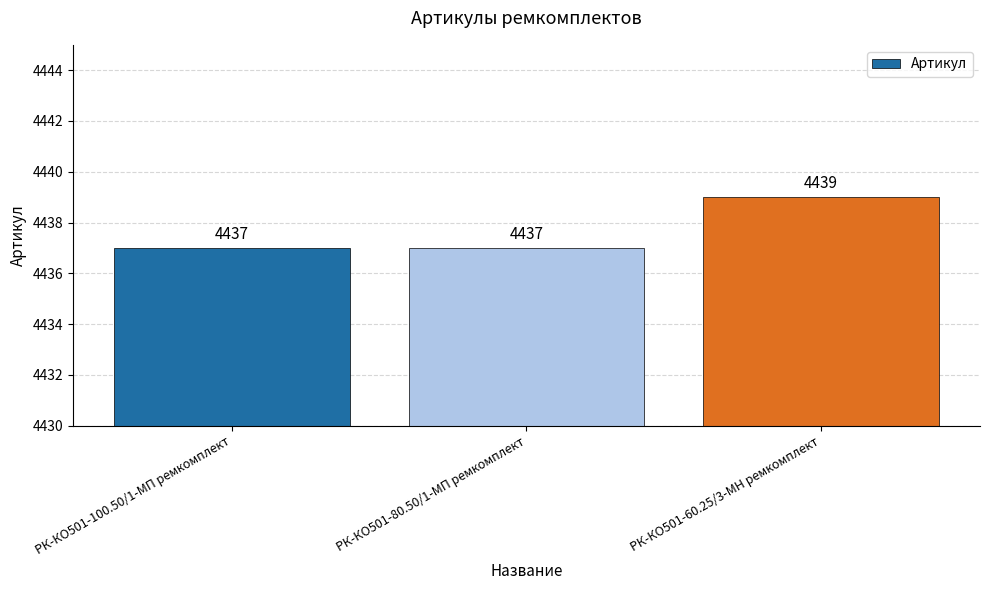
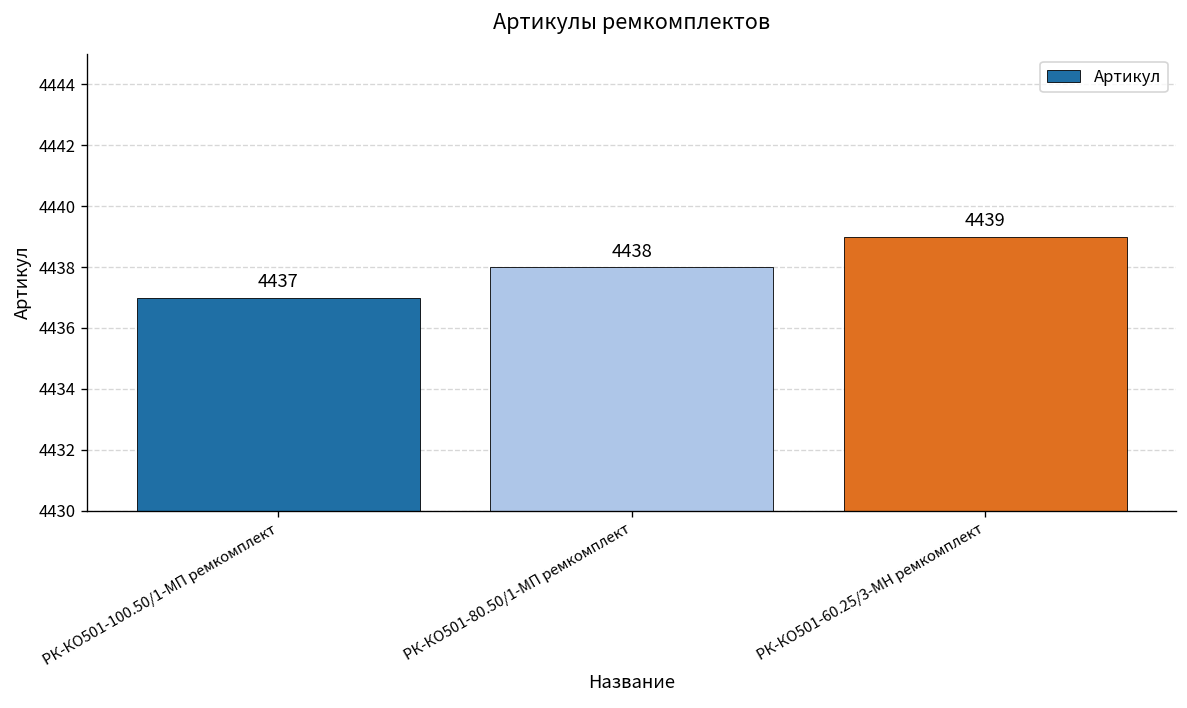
  {
    "РК-КО501-100.50/1-МП ремкомплект": 4437,
-   "РК-КО501-80.50/1-МП ремкомплект": 4437,
+   "РК-КО501-80.50/1-МП ремкомплект": 4438,
    "РК-КО501-60.25/3-МН ремкомплект": 4439
  }
